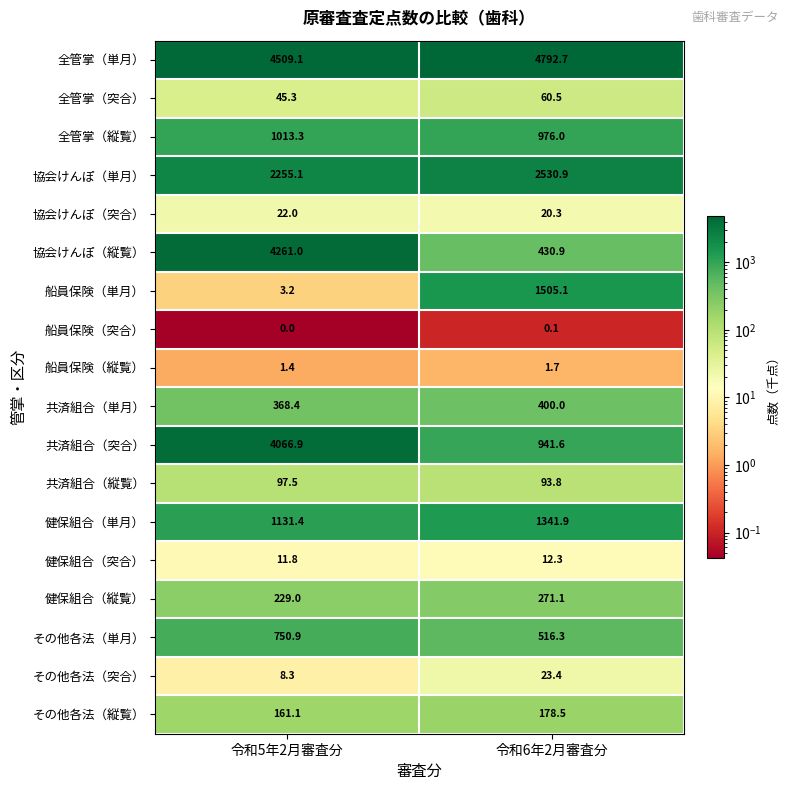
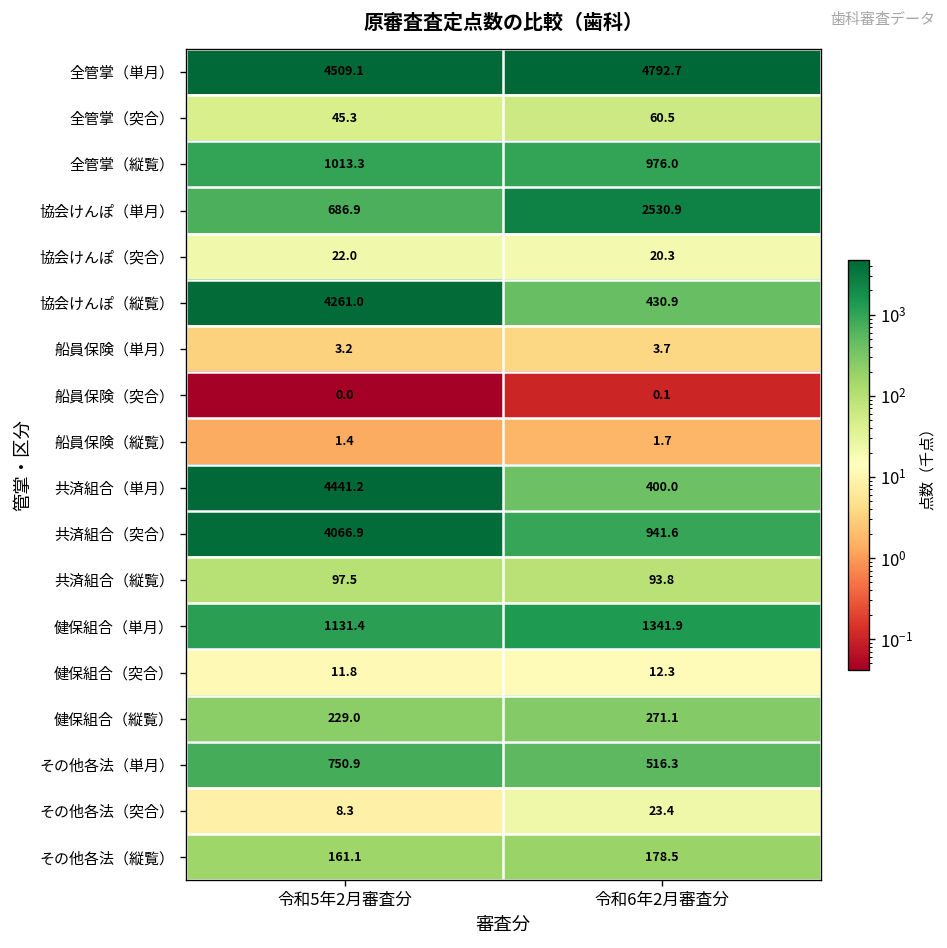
  {
    "全管掌（単月）": {
      "令和5年2月審査分": 4509.1,
      "令和6年2月審査分": 4792.7
    },
    "全管掌（突合）": {
      "令和5年2月審査分": 45.3,
      "令和6年2月審査分": 60.5
    },
    "全管掌（縦覧）": {
      "令和5年2月審査分": 1013.3,
      "令和6年2月審査分": 976.0
    },
    "協会けんぽ（単月）": {
-     "令和5年2月審査分": 2255.1,
+     "令和5年2月審査分": 686.9,
      "令和6年2月審査分": 2530.9
    },
    "協会けんぽ（突合）": {
      "令和5年2月審査分": 22.0,
      "令和6年2月審査分": 20.3
    },
    "協会けんぽ（縦覧）": {
      "令和5年2月審査分": 4261.0,
      "令和6年2月審査分": 430.9
    },
    "船員保険（単月）": {
      "令和5年2月審査分": 3.2,
-     "令和6年2月審査分": 1505.1
+     "令和6年2月審査分": 3.7
    },
    "船員保険（突合）": {
      "令和5年2月審査分": 0.0,
      "令和6年2月審査分": 0.1
    },
    "船員保険（縦覧）": {
      "令和5年2月審査分": 1.4,
      "令和6年2月審査分": 1.7
    },
    "共済組合（単月）": {
-     "令和5年2月審査分": 368.4,
+     "令和5年2月審査分": 4441.2,
      "令和6年2月審査分": 400.0
    },
    "共済組合（突合）": {
      "令和5年2月審査分": 4066.9,
      "令和6年2月審査分": 941.6
    },
    "共済組合（縦覧）": {
      "令和5年2月審査分": 97.5,
      "令和6年2月審査分": 93.8
    },
    "健保組合（単月）": {
      "令和5年2月審査分": 1131.4,
      "令和6年2月審査分": 1341.9
    },
    "健保組合（突合）": {
      "令和5年2月審査分": 11.8,
      "令和6年2月審査分": 12.3
    },
    "健保組合（縦覧）": {
      "令和5年2月審査分": 229.0,
      "令和6年2月審査分": 271.1
    },
    "その他各法（単月）": {
      "令和5年2月審査分": 750.9,
      "令和6年2月審査分": 516.3
    },
    "その他各法（突合）": {
      "令和5年2月審査分": 8.3,
      "令和6年2月審査分": 23.4
    },
    "その他各法（縦覧）": {
      "令和5年2月審査分": 161.1,
      "令和6年2月審査分": 178.5
    }
  }
